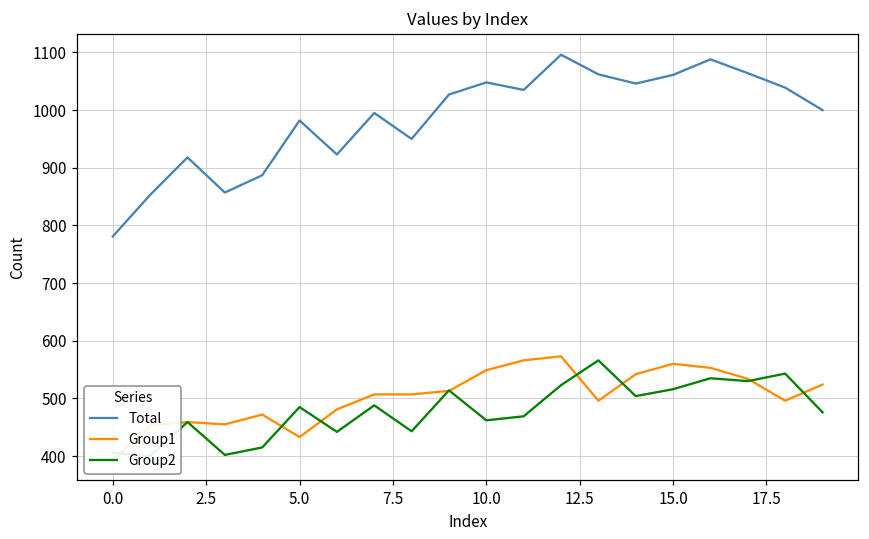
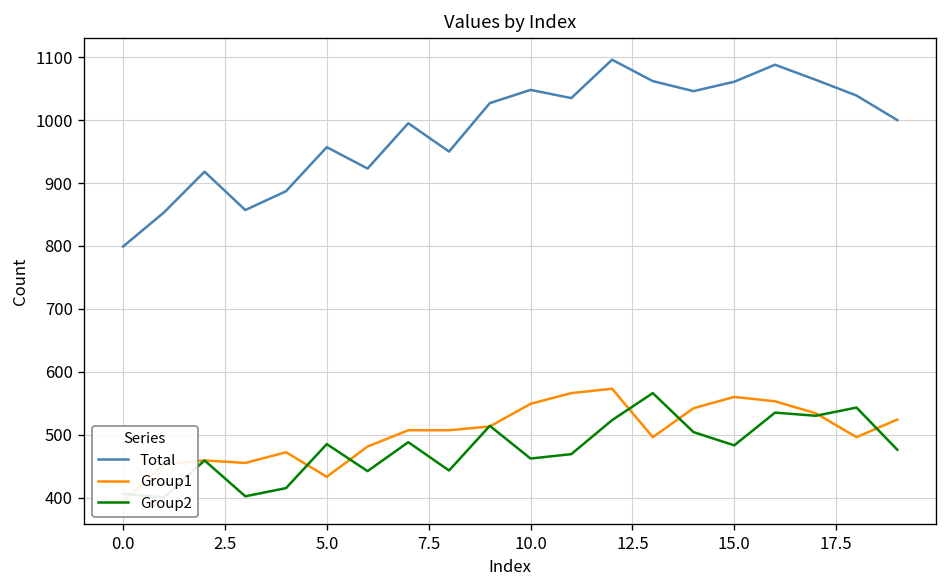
  {
    "Total": {
-     "0.0": 780,
-     "5.0": 980,
+     "0.0": 800,
+     "5.0": 960,
      "10.0": 1050,
      "15.0": 1060
    },
    "Group1": {
      "5.0": 430,
      "10.0": 550,
      "15.0": 560
    },
    "Group2": {
      "5.0": 490,
      "10.0": 460,
-     "15.0": 520
+     "15.0": 480
    }
  }
